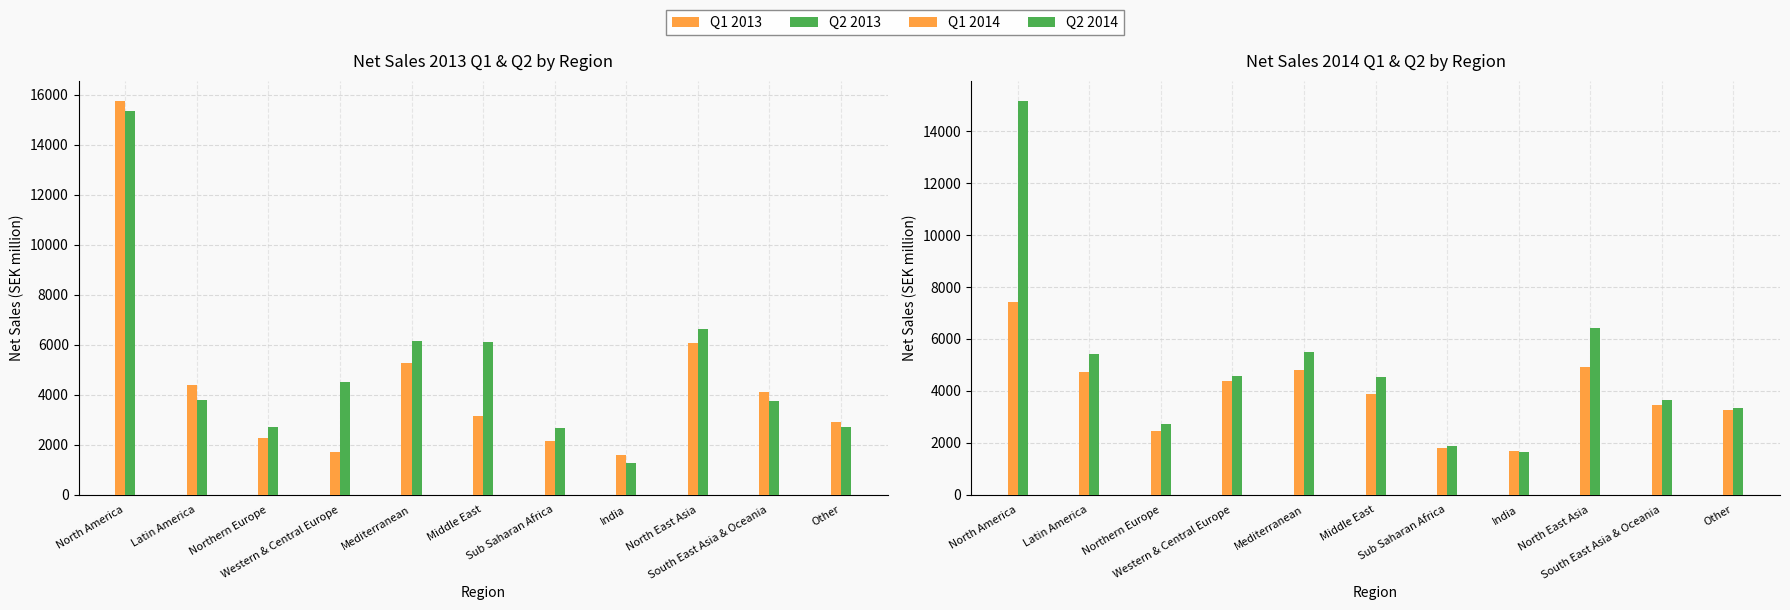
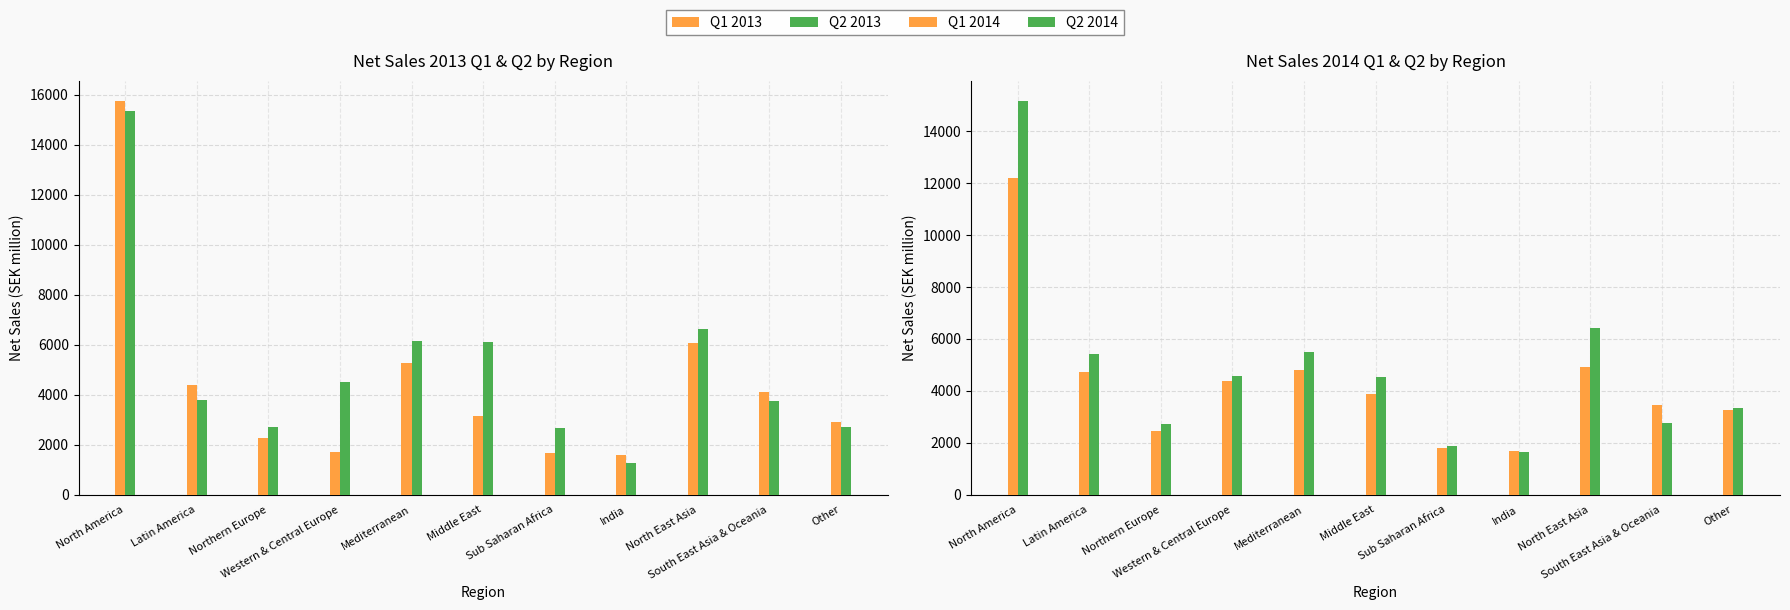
  {
    "Net Sales 2013 Q1 & Q2 by Region": {
      "Q1 2013": {
        "North America": 15800,
        "Latin America": 4400,
        "Northern Europe": 2300,
        "Western & Central Europe": 1700,
        "Mediterranean": 5300,
        "Middle East": 3200,
-       "Sub Saharan Africa": 2100,
+       "Sub Saharan Africa": 1700,
        "India": 1600,
        "North East Asia": 6100,
        "South East Asia & Oceania": 4100,
        "Other": 2900
      },
      "Q2 2013": {
        "North America": 15300,
        "Latin America": 3800,
        "Northern Europe": 2700,
        "Western & Central Europe": 4500,
        "Mediterranean": 6200,
        "Middle East": 6100,
        "Sub Saharan Africa": 2700,
        "India": 1300,
        "North East Asia": 6600,
        "South East Asia & Oceania": 3800,
        "Other": 2700
      }
    },
    "Net Sales 2014 Q1 & Q2 by Region": {
      "Q1 2014": {
-       "North America": 7400,
+       "North America": 12200,
        "Latin America": 4700,
        "Northern Europe": 2400,
        "Western & Central Europe": 4400,
        "Mediterranean": 4800,
        "Middle East": 3900,
        "Sub Saharan Africa": 1800,
        "India": 1700,
        "North East Asia": 4900,
        "South East Asia & Oceania": 3400,
        "Other": 3300
      },
      "Q2 2014": {
        "North America": 15200,
        "Latin America": 5400,
        "Northern Europe": 2700,
        "Western & Central Europe": 4600,
        "Mediterranean": 5500,
        "Middle East": 4500,
        "Sub Saharan Africa": 1900,
        "India": 1600,
        "North East Asia": 6400,
-       "South East Asia & Oceania": 3700,
+       "South East Asia & Oceania": 2800,
        "Other": 3400
      }
    }
  }
